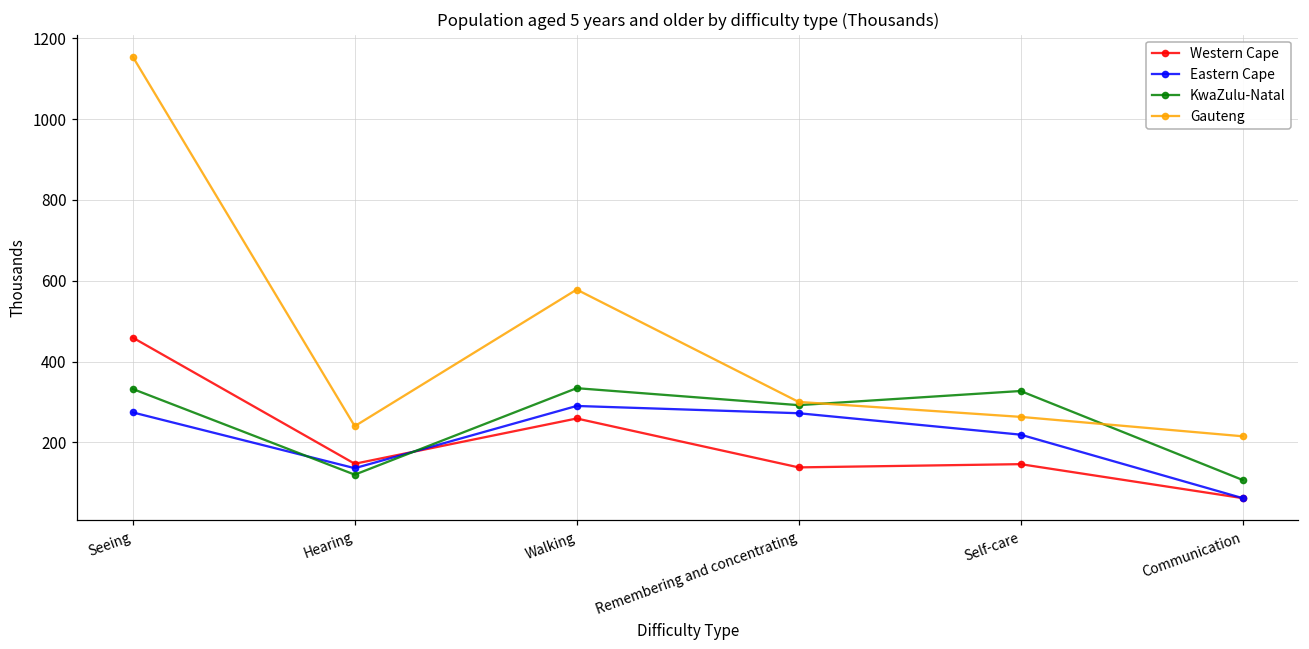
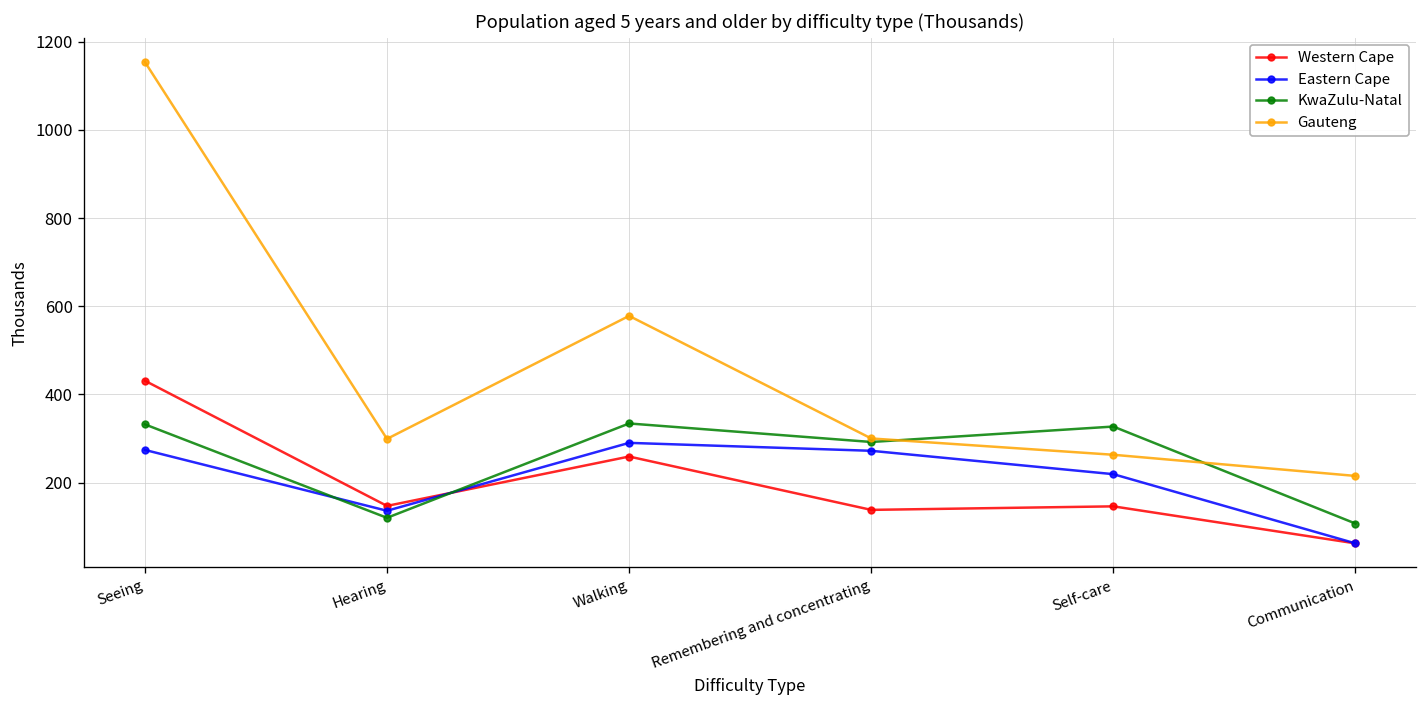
  {
    "Western Cape": {
-     "Seeing": 460,
+     "Seeing": 430,
      "Hearing": 150,
      "Walking": 260,
      "Remembering and concentrating": 140,
      "Self-care": 150
    },
    "Eastern Cape": {
      "Seeing": 270,
      "Hearing": 140,
      "Walking": 290,
      "Remembering and concentrating": 270,
      "Self-care": 220
    },
    "KwaZulu-Natal": {
      "Seeing": 330,
      "Hearing": 120,
      "Walking": 330,
      "Remembering and concentrating": 290,
      "Self-care": 330,
      "Communication": 110
    },
    "Gauteng": {
      "Seeing": 1150,
-     "Hearing": 240,
+     "Hearing": 300,
      "Walking": 580,
      "Remembering and concentrating": 300,
      "Self-care": 260,
      "Communication": 220
    }
  }
